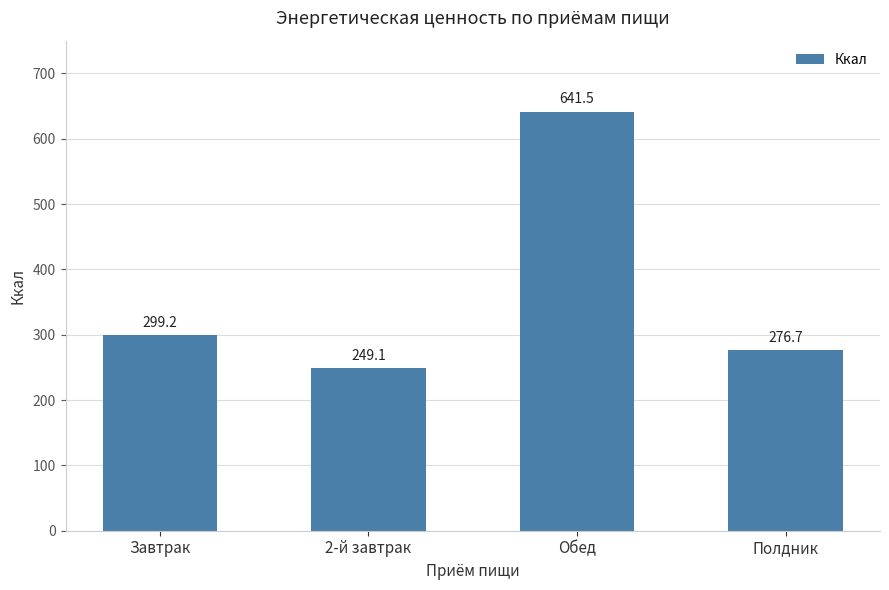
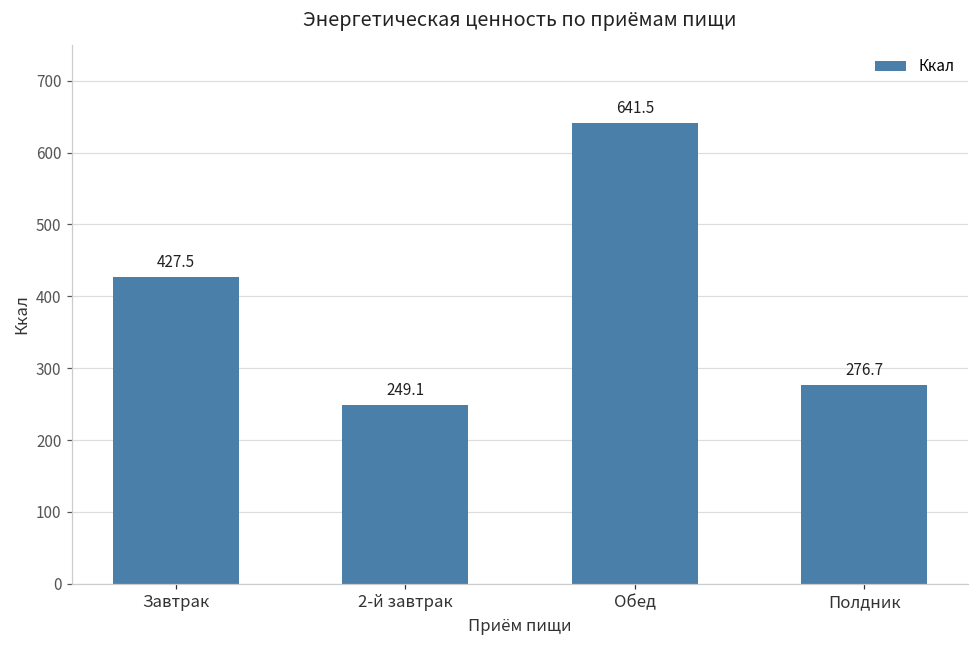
  {
-   "Завтрак": 299.2,
+   "Завтрак": 427.5,
    "2-й завтрак": 249.1,
    "Обед": 641.5,
    "Полдник": 276.7
  }
